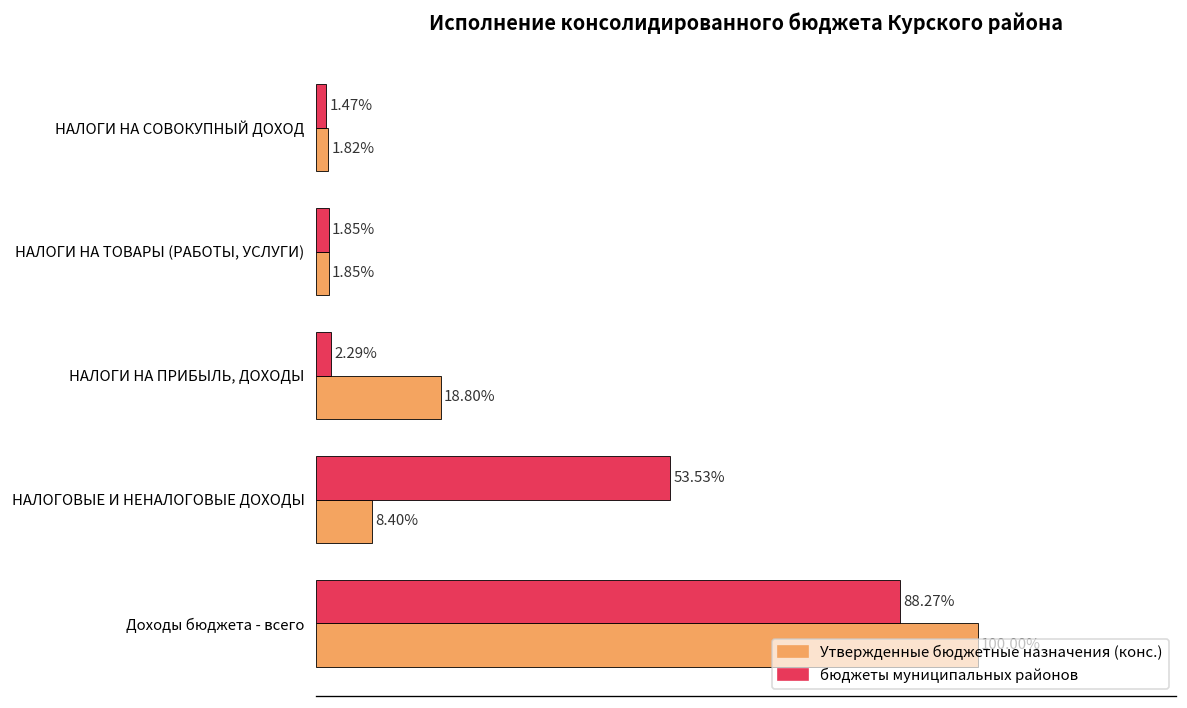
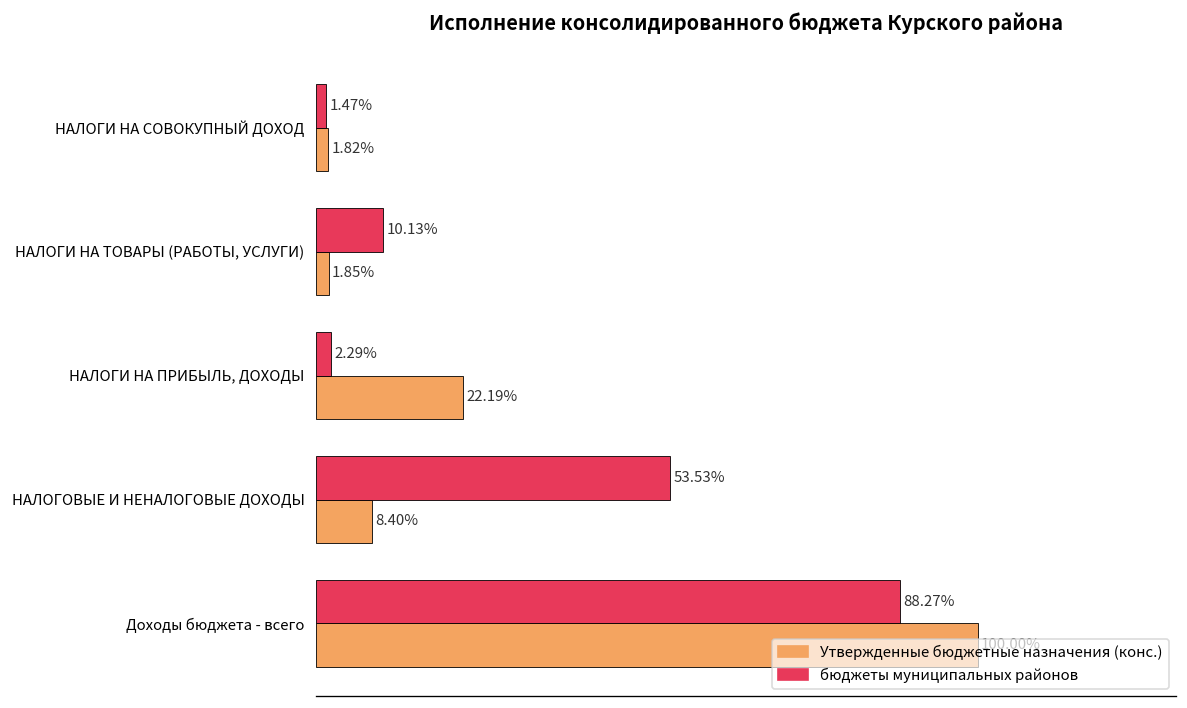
  {
    "Утвержденные бюджетные назначения (конс.)": {
      "НАЛОГИ НА СОВОКУПНЫЙ ДОХОД": "1.82%",
      "НАЛОГИ НА ТОВАРЫ (РАБОТЫ, УСЛУГИ)": "1.85%",
-     "НАЛОГИ НА ПРИБЫЛЬ, ДОХОДЫ": "18.80%",
+     "НАЛОГИ НА ПРИБЫЛЬ, ДОХОДЫ": "22.19%",
      "НАЛОГОВЫЕ И НЕНАЛОГОВЫЕ ДОХОДЫ": "8.40%"
    },
    "бюджеты муниципальных районов": {
      "НАЛОГИ НА СОВОКУПНЫЙ ДОХОД": "1.47%",
-     "НАЛОГИ НА ТОВАРЫ (РАБОТЫ, УСЛУГИ)": "1.85%",
+     "НАЛОГИ НА ТОВАРЫ (РАБОТЫ, УСЛУГИ)": "10.13%",
      "НАЛОГИ НА ПРИБЫЛЬ, ДОХОДЫ": "2.29%",
      "НАЛОГОВЫЕ И НЕНАЛОГОВЫЕ ДОХОДЫ": "53.53%",
      "Доходы бюджета - всего": "88.27%"
    }
  }
